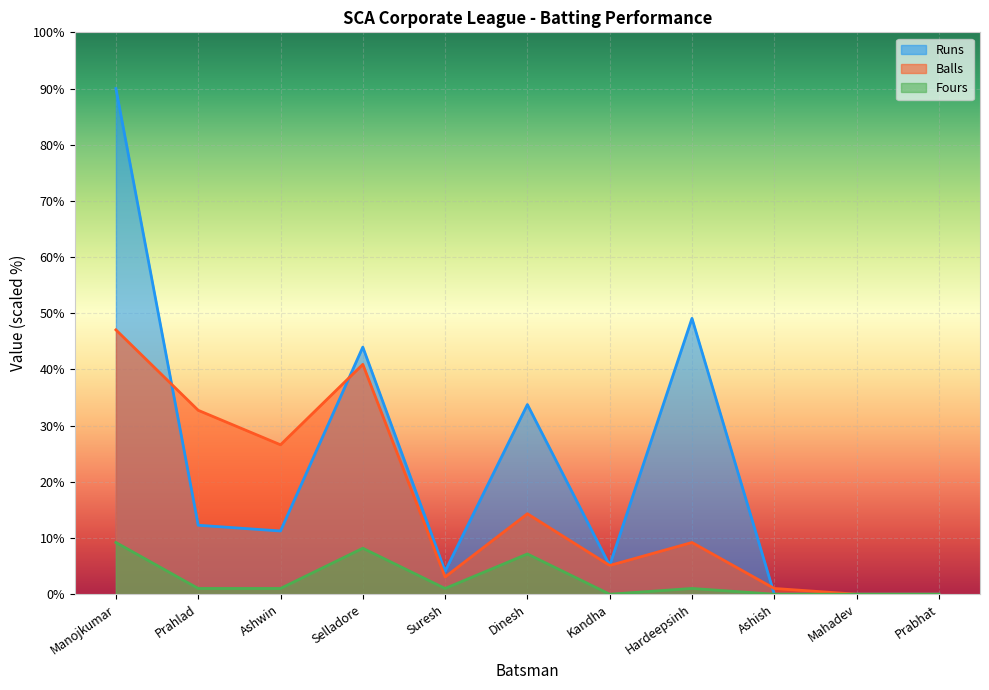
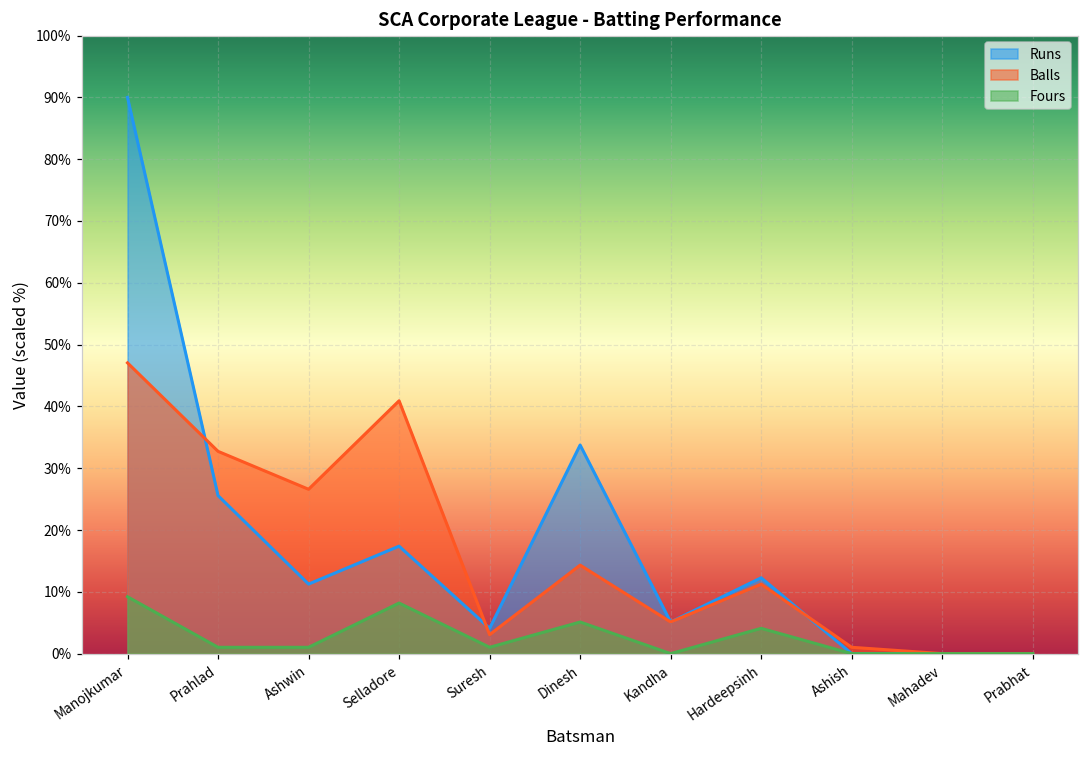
  {
    "Runs": {
      "Manojkumar": "90%",
-     "Prahlad": "12%",
+     "Prahlad": "26%",
      "Ashwin": "11%",
-     "Selladore": "44%",
+     "Selladore": "17%",
      "Suresh": "4%",
      "Dinesh": "34%",
-     "Hardeepsinh": "49%"
+     "Hardeepsinh": "12%"
    },
    "Balls": {
      "Manojkumar": "47%",
      "Prahlad": "33%",
      "Ashwin": "27%",
      "Selladore": "41%",
      "Suresh": "3%",
      "Dinesh": "14%",
-     "Hardeepsinh": "9%",
+     "Hardeepsinh": "11%",
      "Ashish": "1%"
    },
    "Fours": {
      "Manojkumar": "9%",
      "Prahlad": "1%",
      "Ashwin": "1%",
      "Selladore": "8%",
      "Suresh": "1%",
-     "Dinesh": "7%",
+     "Dinesh": "5%",
      "Kandha": "0%",
-     "Hardeepsinh": "1%"
+     "Hardeepsinh": "4%"
    }
  }
